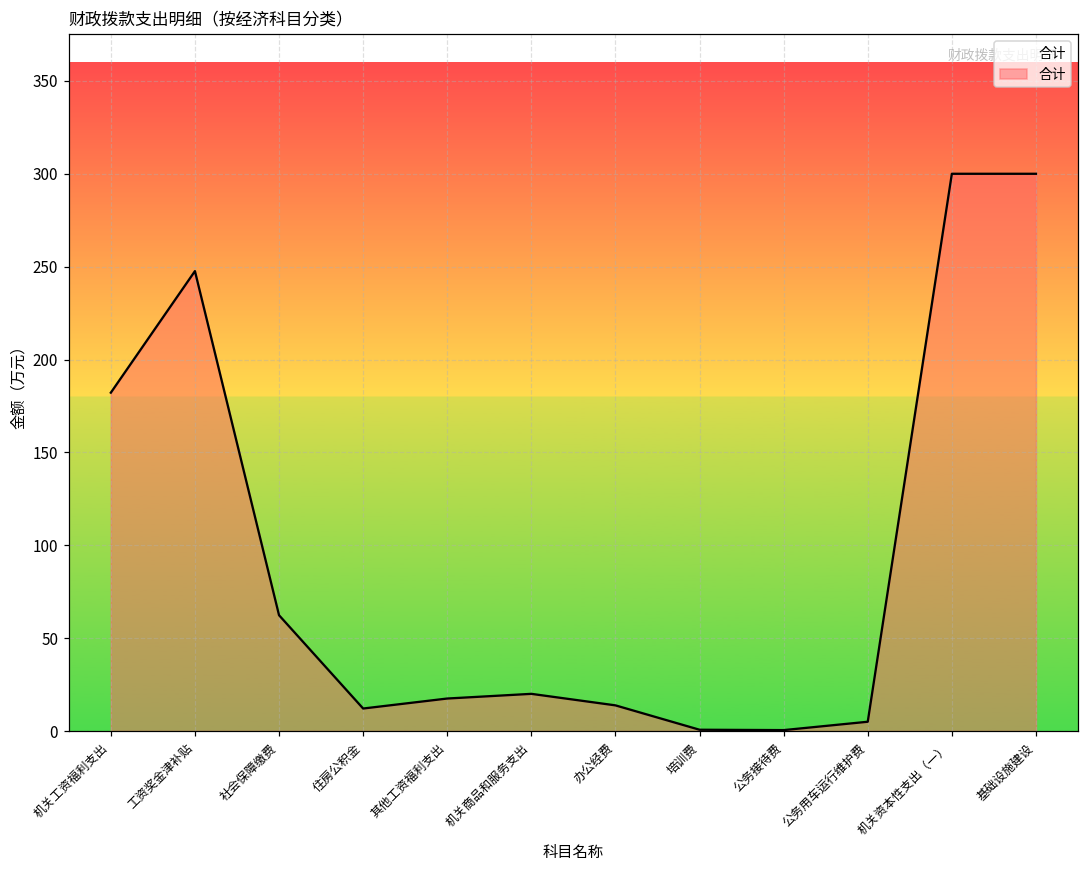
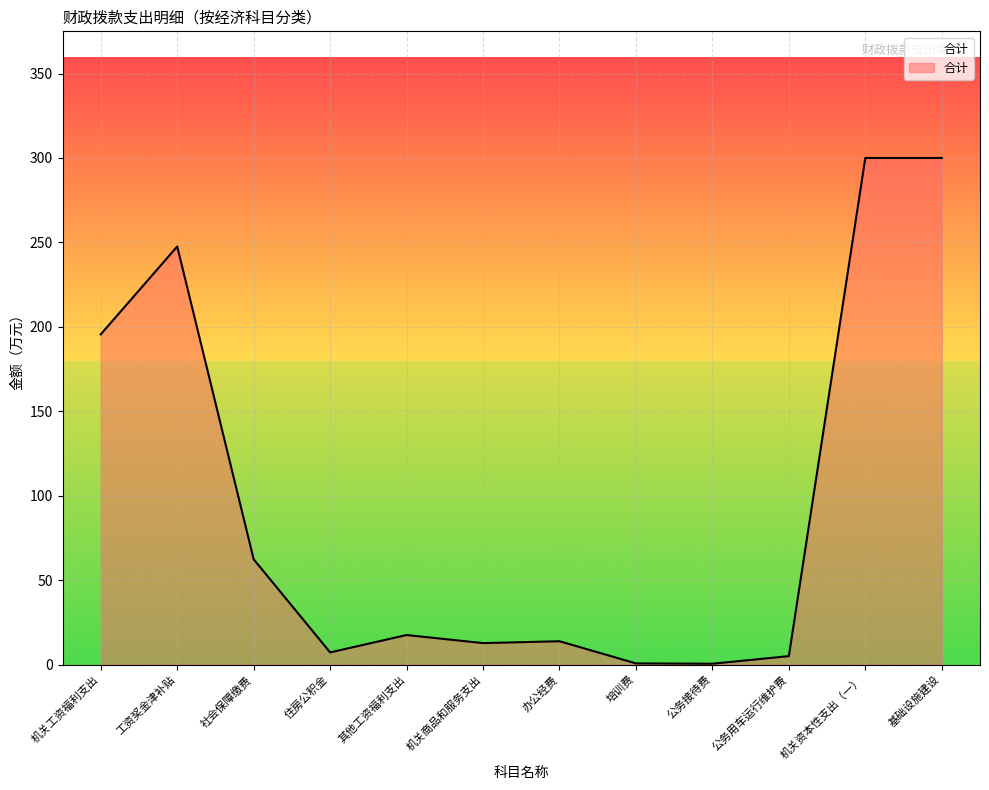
  {
-   "机关工资福利支出": 182,
+   "机关工资福利支出": 196,
    "工资奖金津补贴": 248,
    "社会保障缴费": 62,
-   "住房公积金": 12,
+   "住房公积金": 7,
    "其他工资福利支出": 18,
-   "机关商品和服务支出": 20,
+   "机关商品和服务支出": 13,
    "办公经费": 14,
    "培训费": 1,
    "公务接待费": 1,
    "公务用车运行维护费": 5,
    "机关资本性支出（一）": 300,
    "基础设施建设": 300
  }
